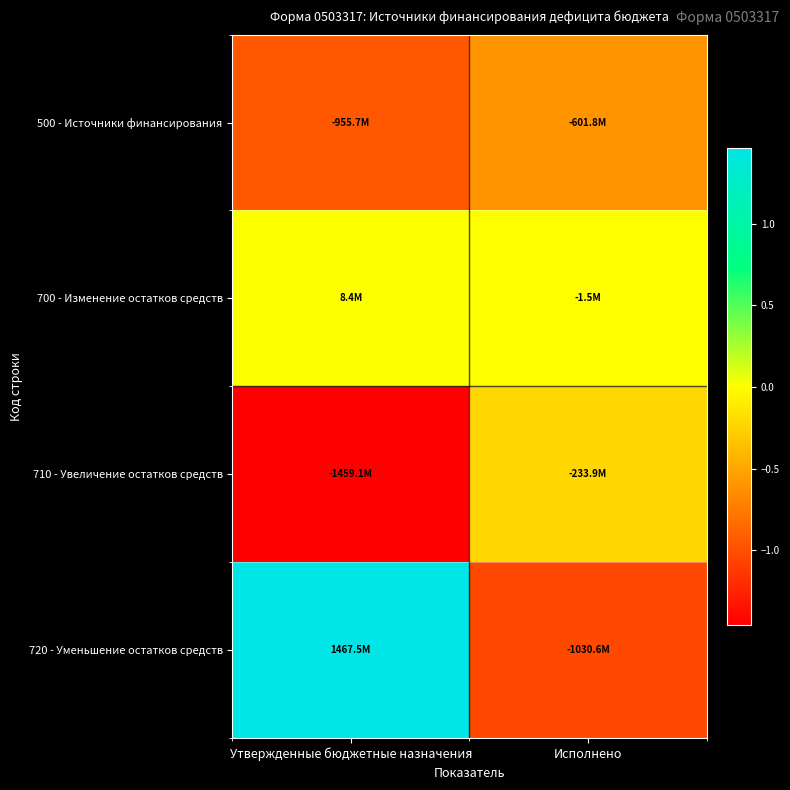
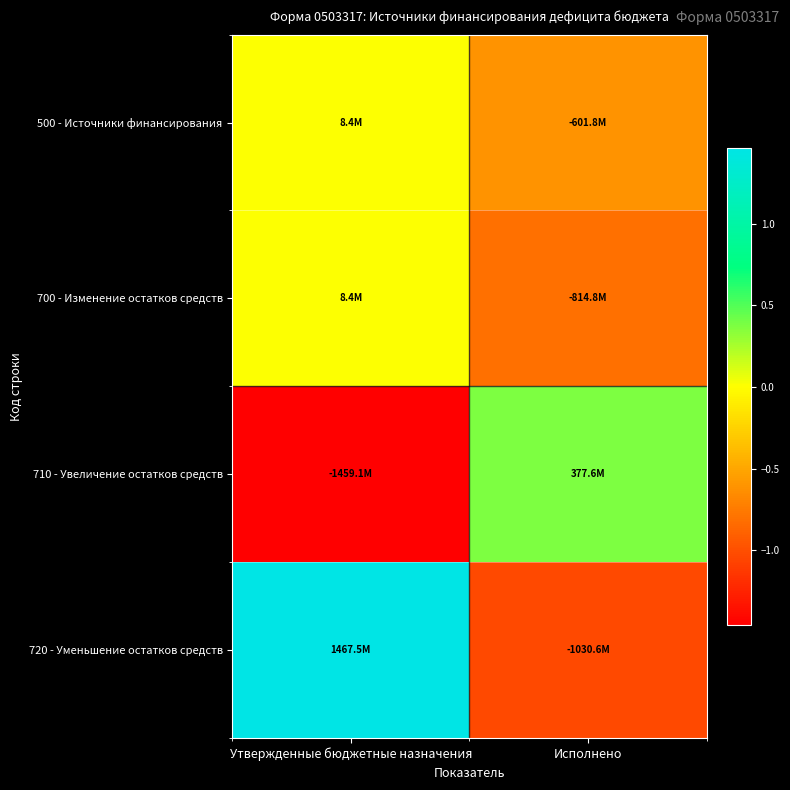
  {
    "500 - Источники финансирования": {
-     "Утвержденные бюджетные назначения": "-955.7M",
+     "Утвержденные бюджетные назначения": "8.4M",
      "Исполнено": "-601.8M"
    },
    "700 - Изменение остатков средств": {
      "Утвержденные бюджетные назначения": "8.4M",
-     "Исполнено": "-1.5M"
+     "Исполнено": "-814.8M"
    },
    "710 - Увеличение остатков средств": {
      "Утвержденные бюджетные назначения": "-1459.1M",
-     "Исполнено": "-233.9M"
+     "Исполнено": "377.6M"
    },
    "720 - Уменьшение остатков средств": {
      "Утвержденные бюджетные назначения": "1467.5M",
      "Исполнено": "-1030.6M"
    }
  }
